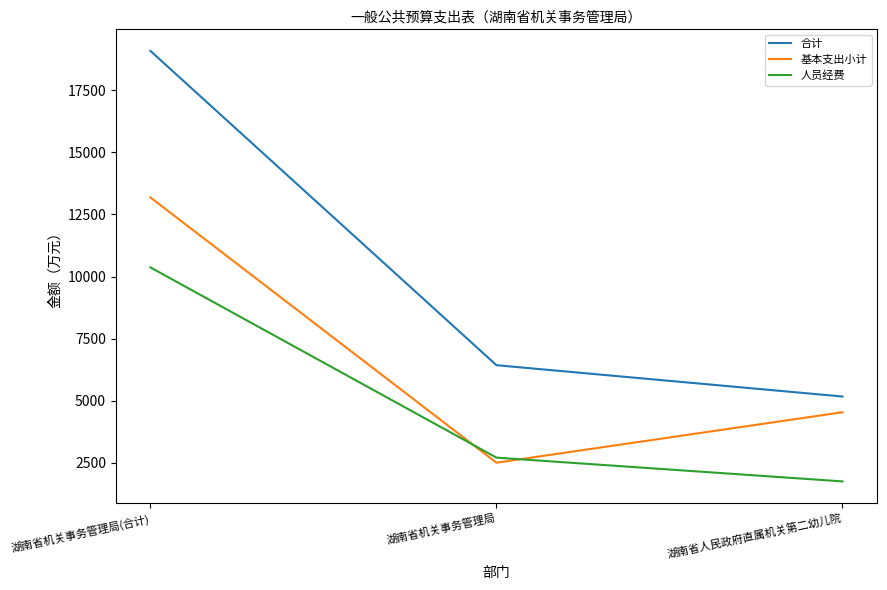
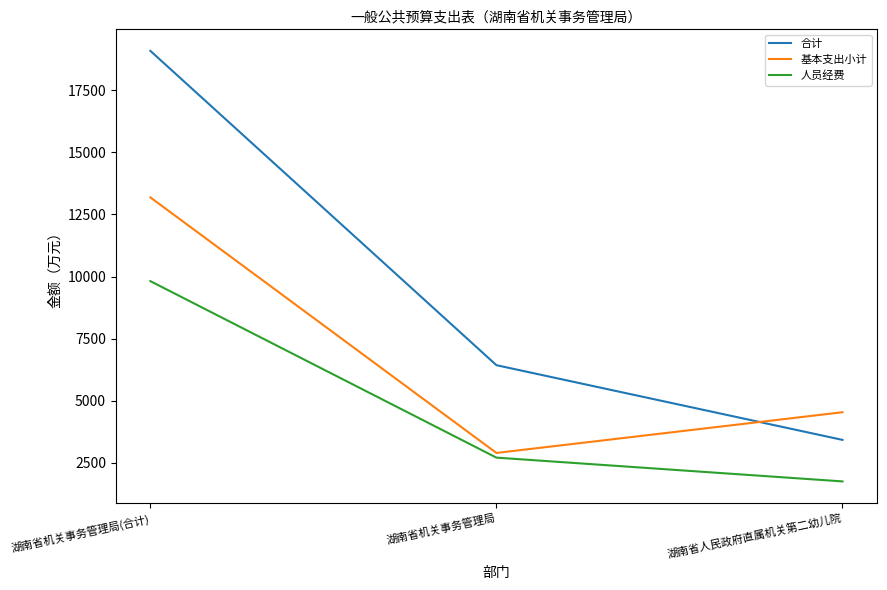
  {
    "合计": {
      "湖南省机关事务管理局(合计)": 19100,
      "湖南省机关事务管理局": 6400,
-     "湖南省人民政府直属机关第二幼儿院": 5200
+     "湖南省人民政府直属机关第二幼儿院": 3400
    },
    "基本支出小计": {
      "湖南省机关事务管理局(合计)": 13200,
-     "湖南省机关事务管理局": 2500,
+     "湖南省机关事务管理局": 2900,
      "湖南省人民政府直属机关第二幼儿院": 4500
    },
    "人员经费": {
-     "湖南省机关事务管理局(合计)": 10400,
+     "湖南省机关事务管理局(合计)": 9800,
      "湖南省机关事务管理局": 2700,
      "湖南省人民政府直属机关第二幼儿院": 1800
    }
  }
